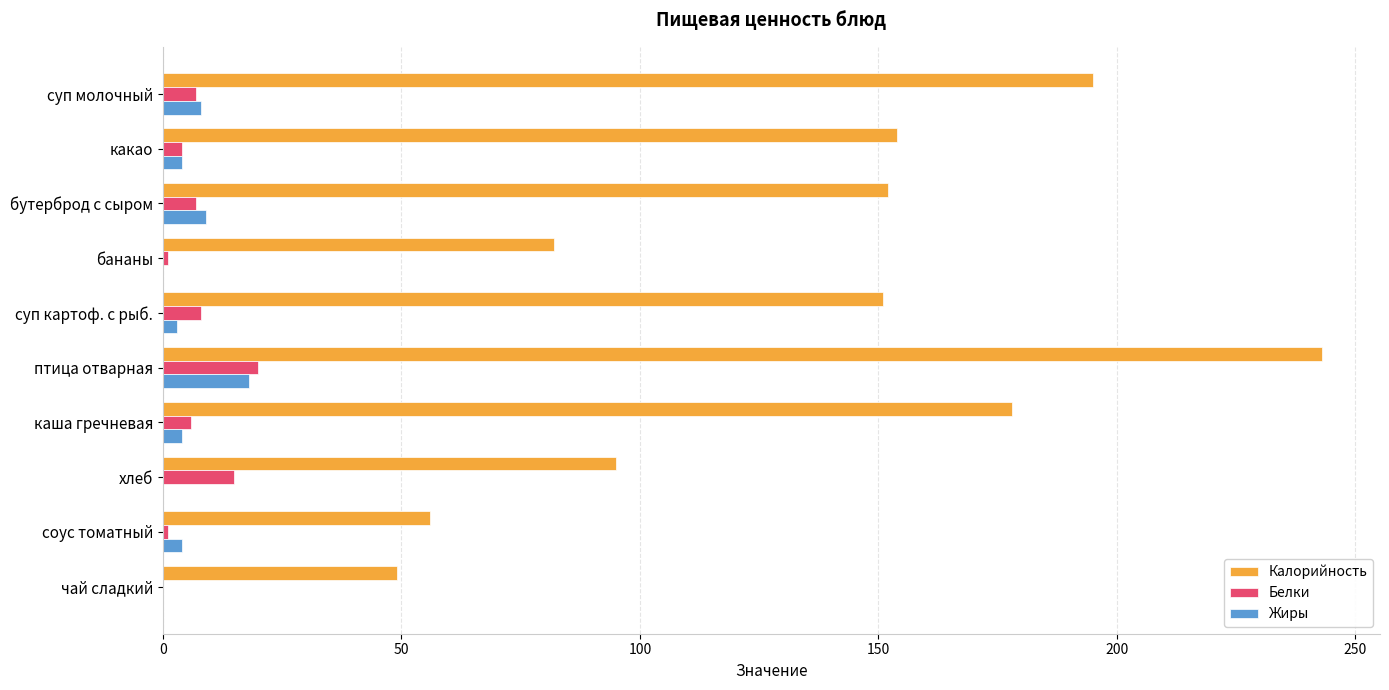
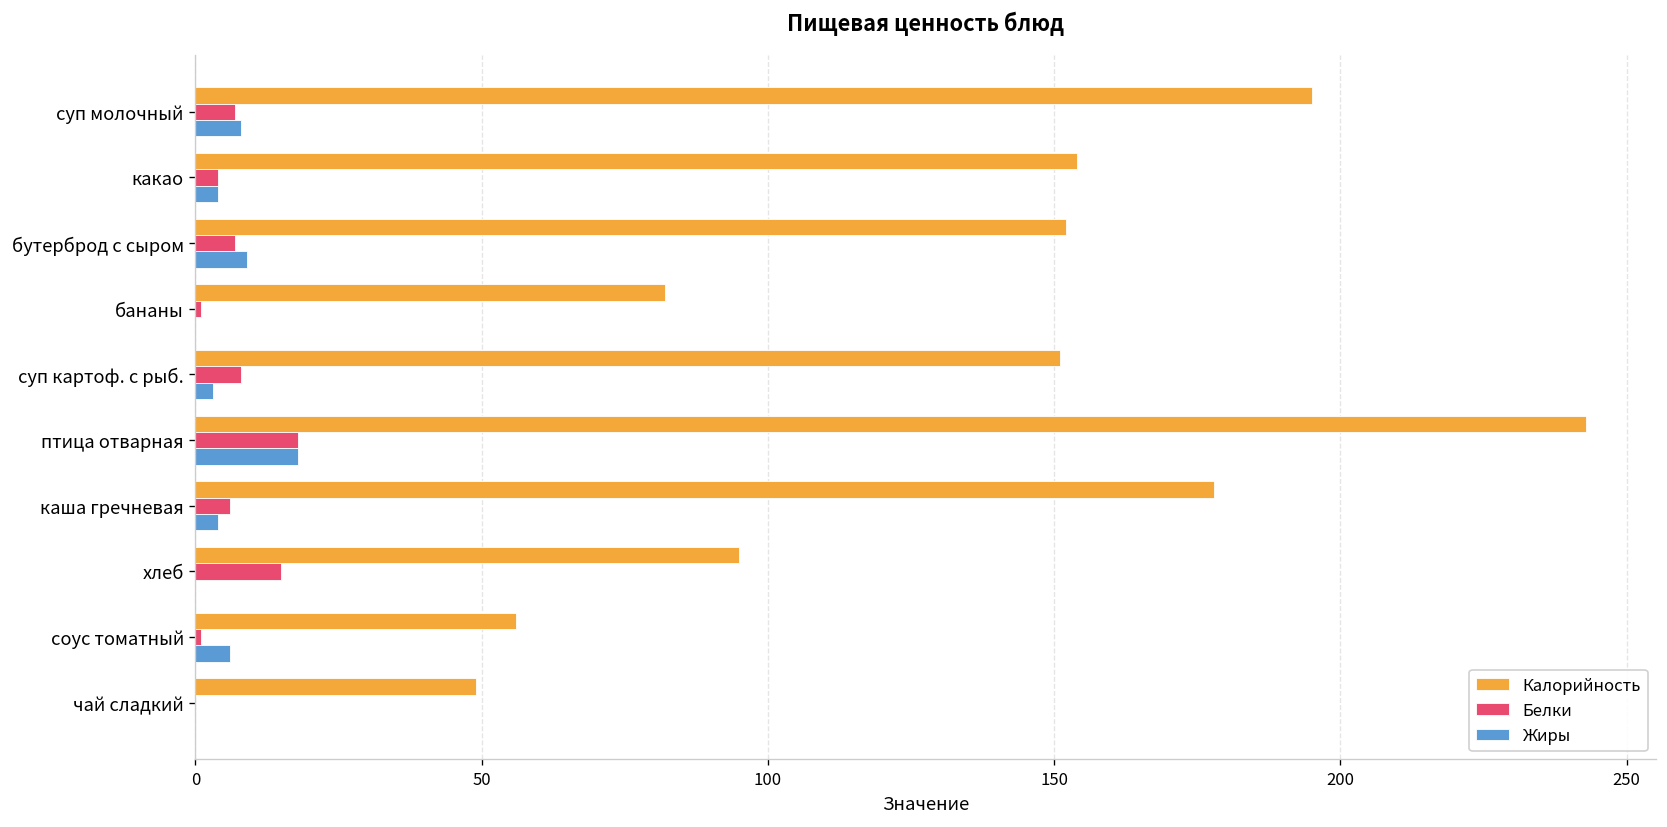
  {
    "Калорийность": {
      "суп молочный": 195,
      "какао": 154,
      "бутерброд с сыром": 152,
      "бананы": 82,
      "суп картоф. с рыб.": 151,
      "птица отварная": 243,
      "каша гречневая": 178,
      "хлеб": 95,
      "соус томатный": 56,
      "чай сладкий": 49
    },
    "Белки": {
      "суп молочный": 7,
      "какао": 4,
      "бутерброд с сыром": 7,
      "бананы": 1,
      "суп картоф. с рыб.": 8,
-     "птица отварная": 20,
+     "птица отварная": 18,
      "каша гречневая": 6,
      "хлеб": 15,
      "соус томатный": 1,
      "чай сладкий": 0
    },
    "Жиры": {
      "суп молочный": 8,
      "какао": 4,
      "бутерброд с сыром": 9,
      "бананы": 0,
      "суп картоф. с рыб.": 3,
      "птица отварная": 18,
      "каша гречневая": 4,
      "хлеб": 0,
-     "соус томатный": 4,
+     "соус томатный": 6,
      "чай сладкий": 0
    }
  }
